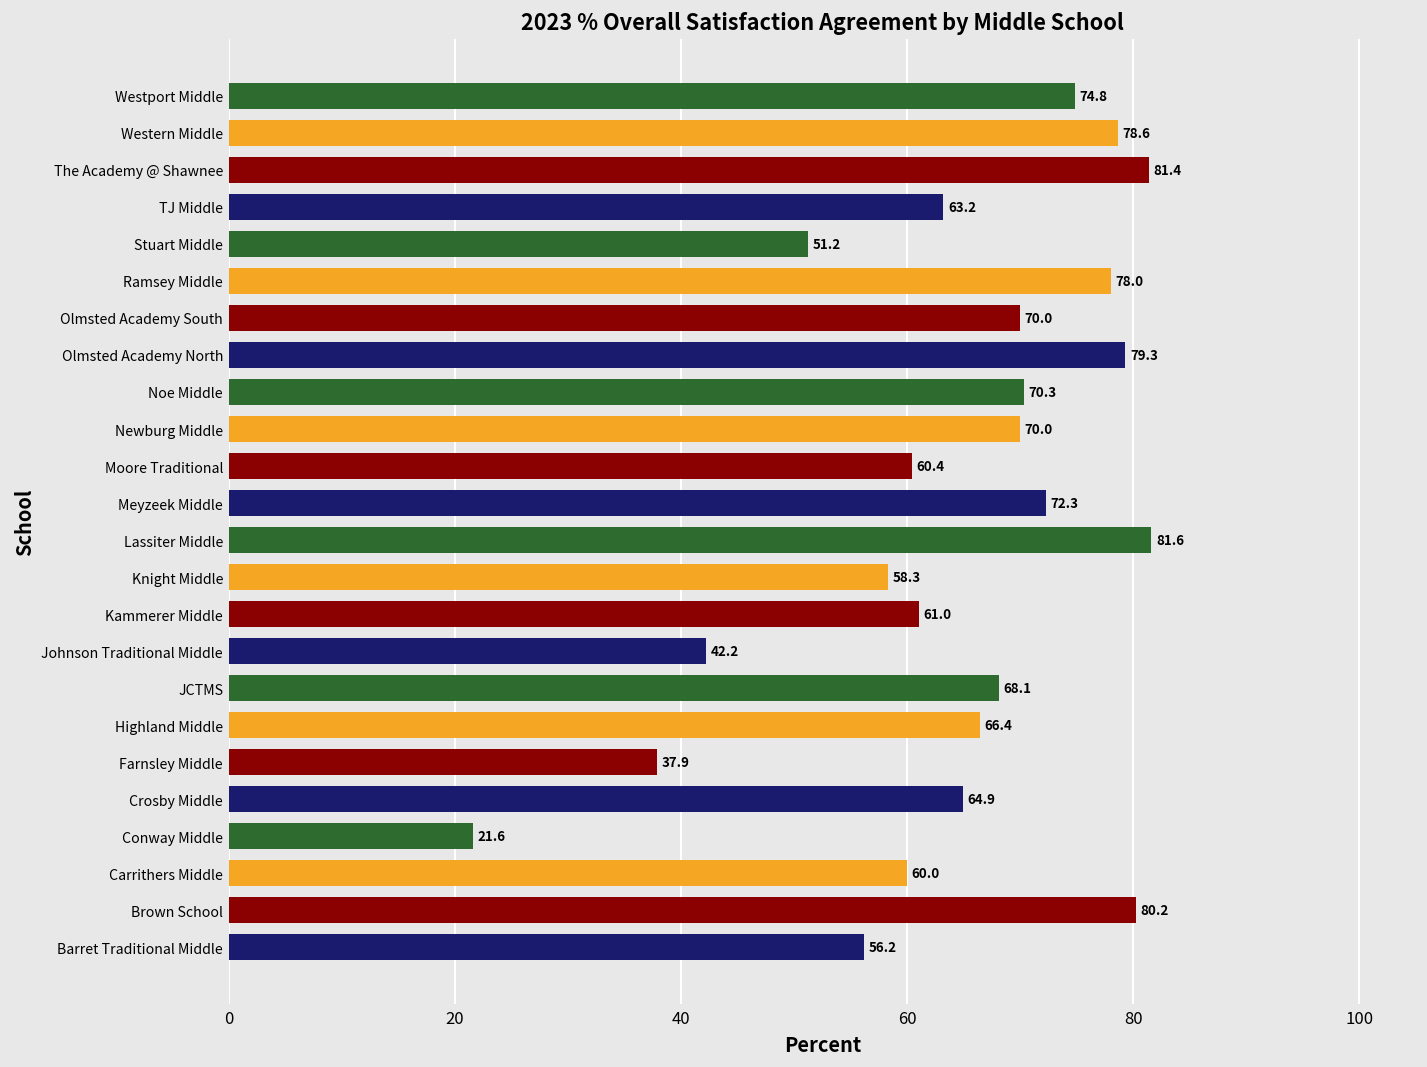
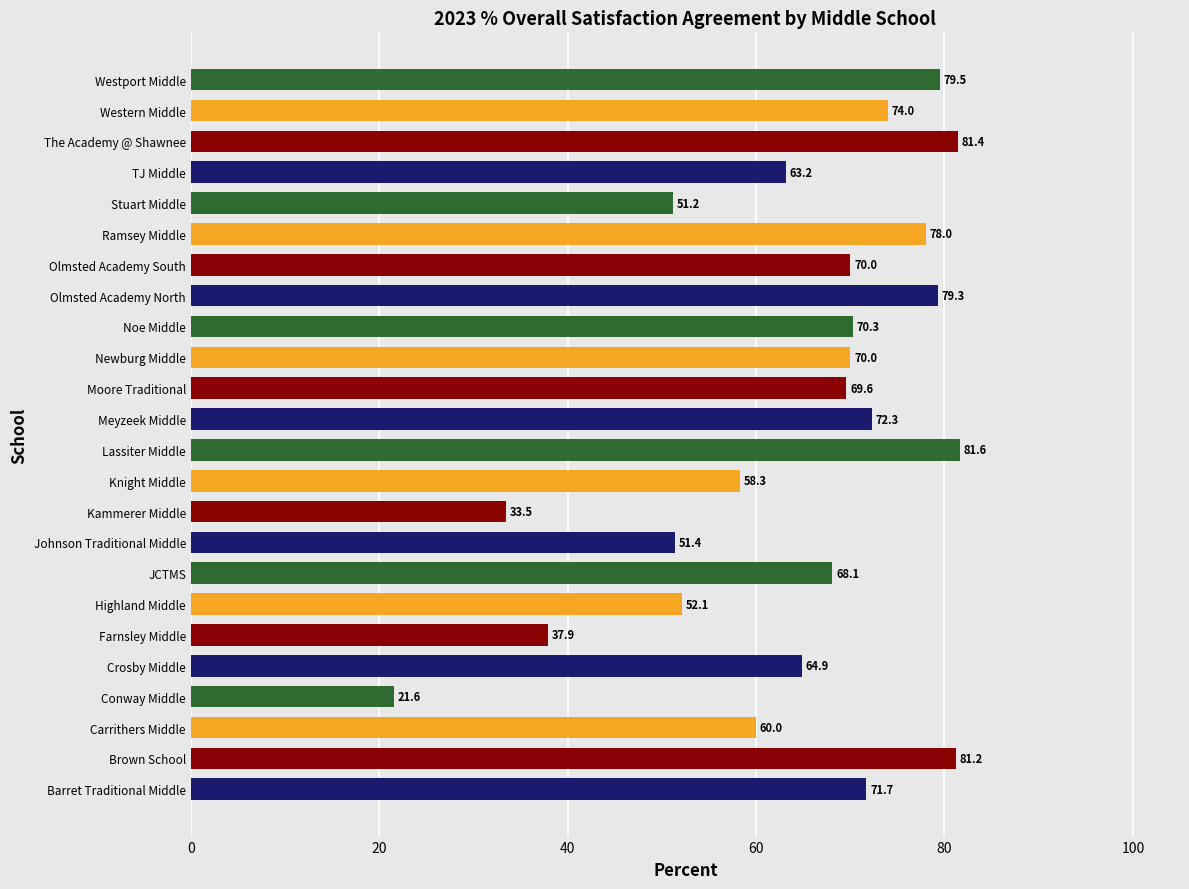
  {
-   "Westport Middle": 74.8,
-   "Western Middle": 78.6,
+   "Westport Middle": 79.5,
+   "Western Middle": 74.0,
    "The Academy @ Shawnee": 81.4,
    "TJ Middle": 63.2,
    "Stuart Middle": 51.2,
    "Ramsey Middle": 78.0,
    "Olmsted Academy South": 70.0,
    "Olmsted Academy North": 79.3,
    "Noe Middle": 70.3,
    "Newburg Middle": 70.0,
-   "Moore Traditional": 60.4,
+   "Moore Traditional": 69.6,
    "Meyzeek Middle": 72.3,
    "Lassiter Middle": 81.6,
    "Knight Middle": 58.3,
-   "Kammerer Middle": 61.0,
-   "Johnson Traditional Middle": 42.2,
+   "Kammerer Middle": 33.5,
+   "Johnson Traditional Middle": 51.4,
    "JCTMS": 68.1,
-   "Highland Middle": 66.4,
+   "Highland Middle": 52.1,
    "Farnsley Middle": 37.9,
    "Crosby Middle": 64.9,
    "Conway Middle": 21.6,
    "Carrithers Middle": 60.0,
-   "Brown School": 80.2,
-   "Barret Traditional Middle": 56.2
+   "Brown School": 81.2,
+   "Barret Traditional Middle": 71.7
  }
